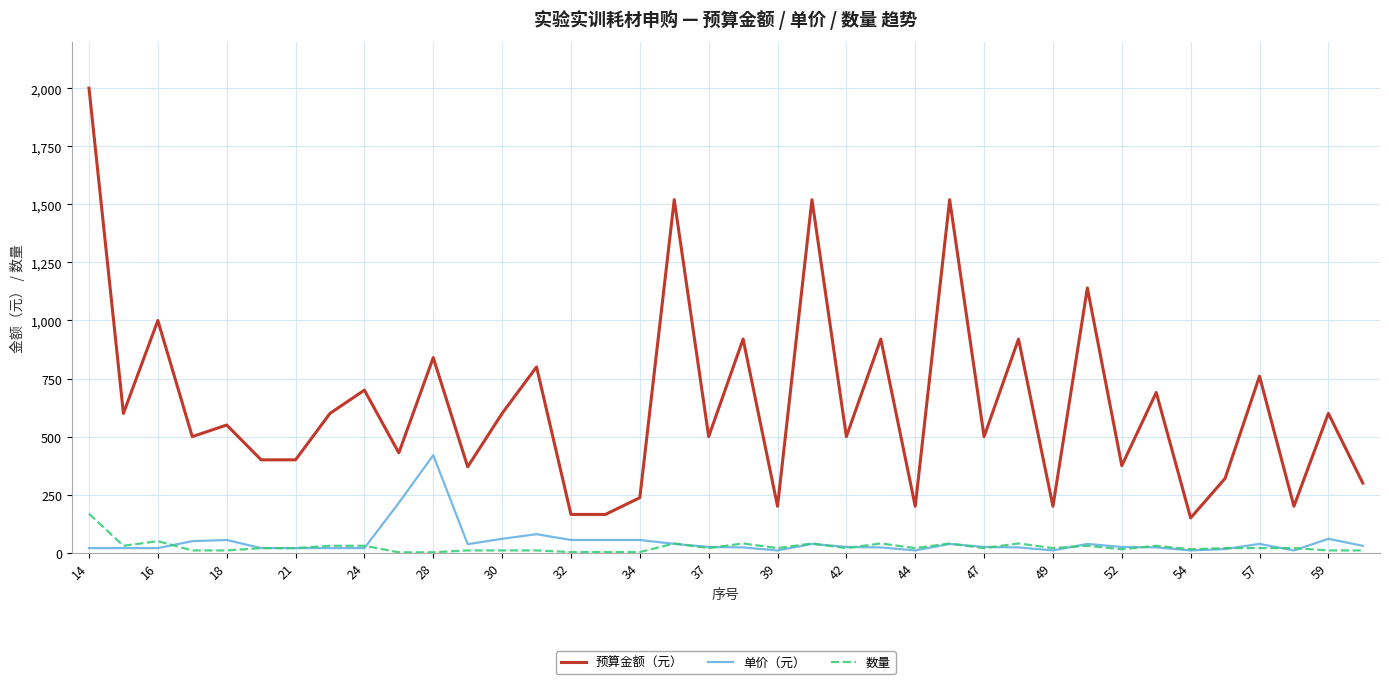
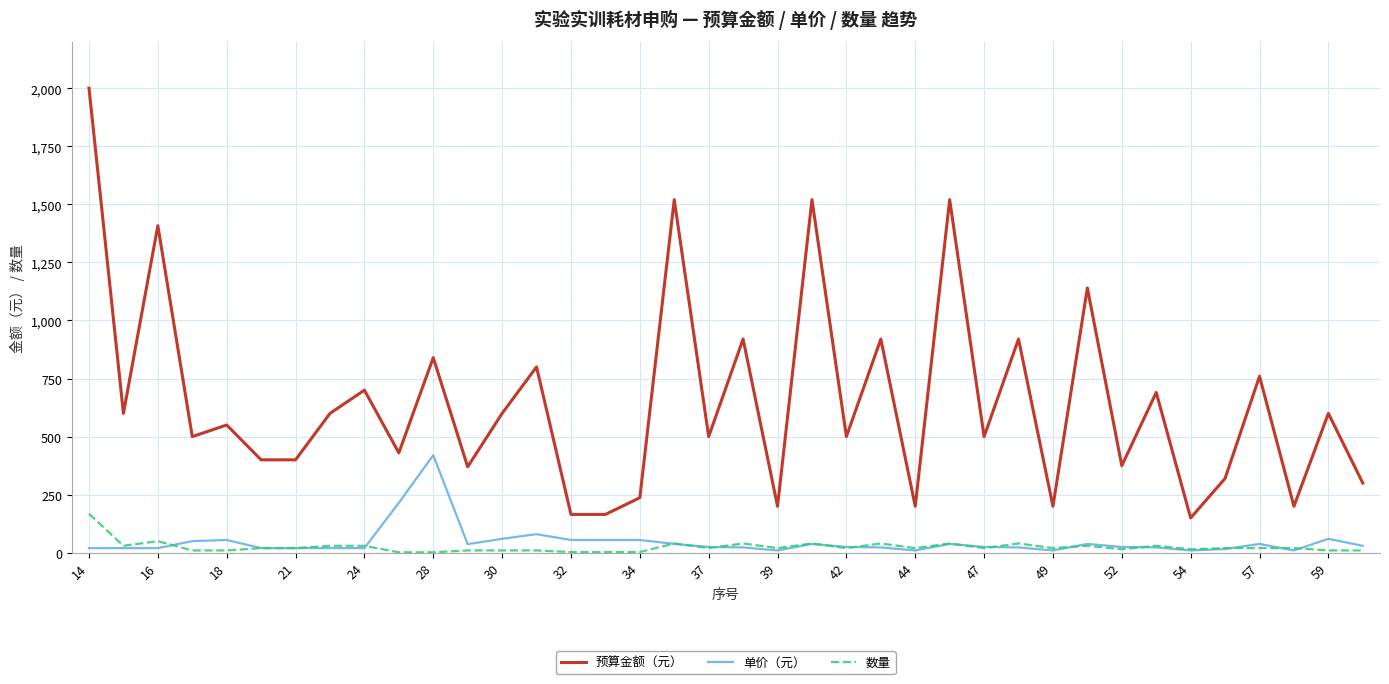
  {
    "预算金额（元）": {
      "14": "2,000",
-     "16": "1,000",
+     "16": "1,410",
      "18": "550",
      "21": "400",
      "24": "700",
      "28": "840",
      "30": "600",
      "32": "170",
      "34": "240",
      "37": "500",
      "39": "200",
      "42": "500",
      "44": "200",
      "47": "500",
      "49": "200",
      "52": "380",
      "54": "150",
      "57": "760",
      "59": "600"
    },
    "单价（元）": {
      "14": "20",
      "16": "20",
      "18": "60",
      "28": "420",
      "30": "60",
      "32": "60",
      "34": "60",
      "57": "40",
      "59": "60"
    },
    "数量": {
      "14": "170",
      "16": "50",
      "18": "10",
      "28": "0",
      "30": "10",
      "32": "0",
      "34": "0",
      "57": "20",
      "59": "10"
    }
  }
